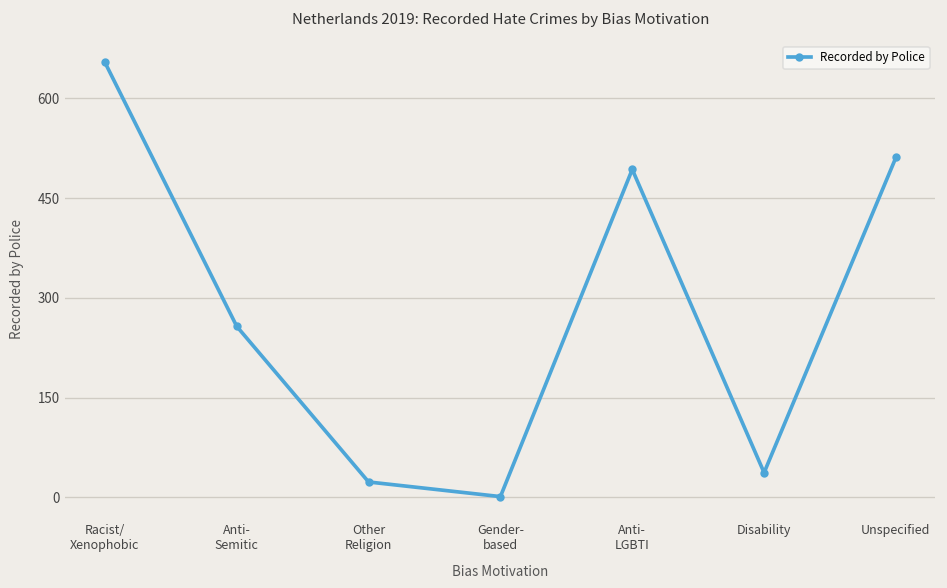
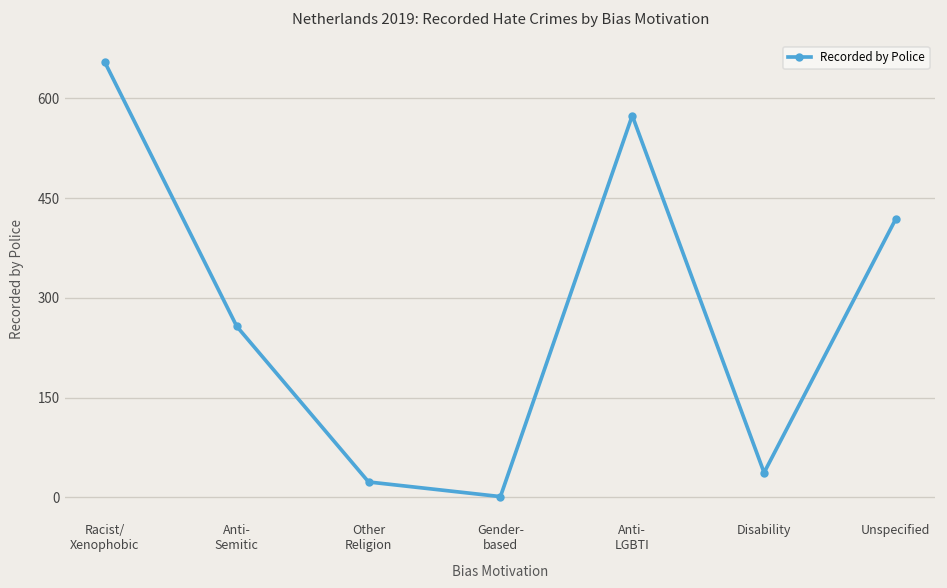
  {
    "Racist/ Xenophobic": 650,
    "Anti- Semitic": 260,
    "Other Religion": 20,
    "Gender- based": 0,
-   "Anti- LGBTI": 490,
+   "Anti- LGBTI": 570,
    "Disability": 40,
-   "Unspecified": 510
+   "Unspecified": 420
  }
